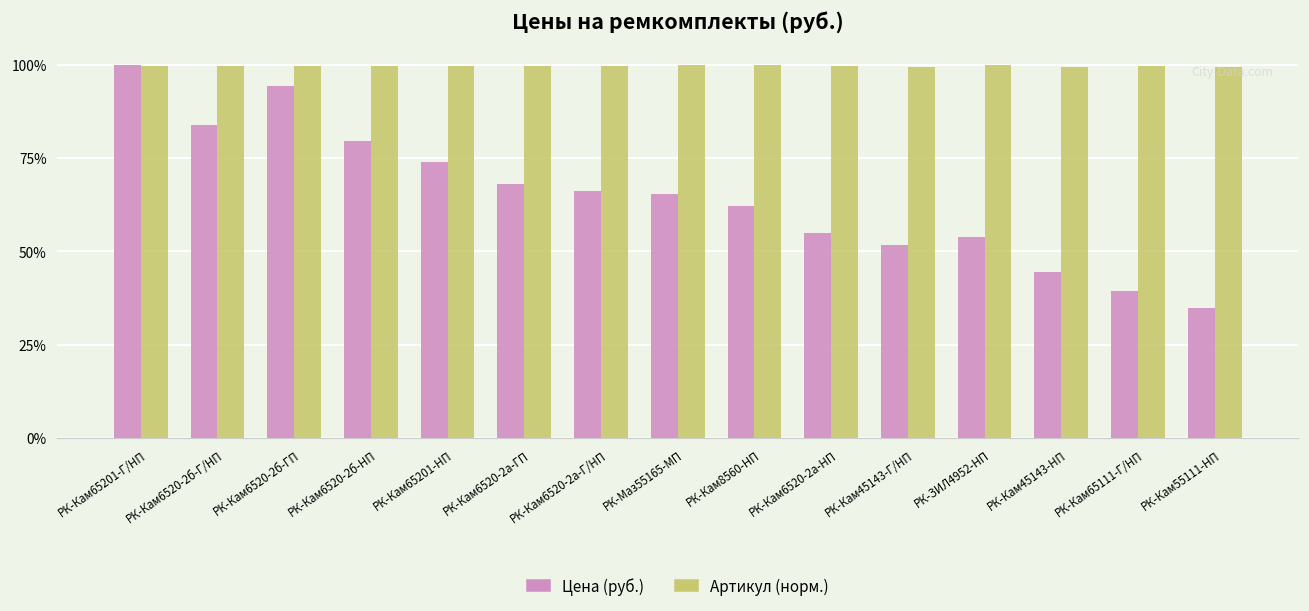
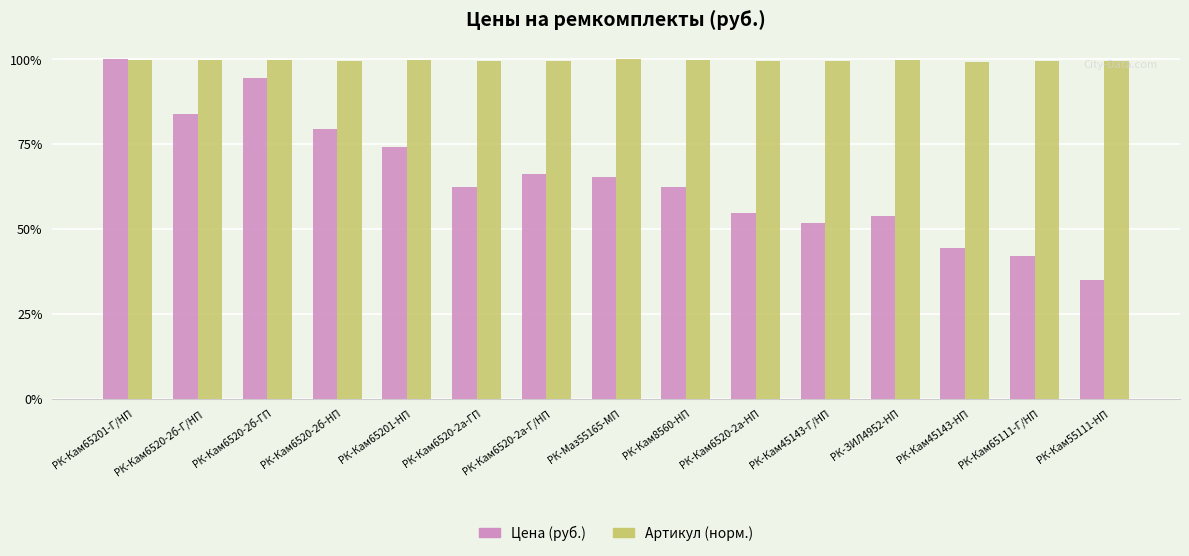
  {
    "Цена (руб.)": {
      "РК-Кам65201-Г/НП": "100%",
      "РК-Кам6520-2б-Г/НП": "84%",
      "РК-Кам6520-2б-ГП": "94%",
      "РК-Кам6520-2б-НП": "80%",
      "РК-Кам65201-НП": "74%",
-     "РК-Кам6520-2а-ГП": "68%",
+     "РК-Кам6520-2а-ГП": "62%",
      "РК-Кам6520-2а-Г/НП": "66%",
      "РК-Маз55165-МП": "65%",
      "РК-Кам8560-НП": "62%",
      "РК-Кам6520-2а-НП": "55%",
      "РК-Кам45143-Г/НП": "52%",
      "РК-ЗИЛ4952-НП": "54%",
      "РК-Кам45143-НП": "44%",
-     "РК-Кам65111-Г/НП": "39%",
+     "РК-Кам65111-Г/НП": "42%",
      "РК-Кам55111-НП": "35%"
    },
    "Артикул (норм.)": {
      "РК-Кам65201-Г/НП": "100%",
      "РК-Кам6520-2б-Г/НП": "100%",
      "РК-Кам6520-2б-ГП": "100%",
      "РК-Кам6520-2б-НП": "100%",
      "РК-Кам65201-НП": "100%",
      "РК-Кам6520-2а-ГП": "100%",
      "РК-Кам6520-2а-Г/НП": "100%",
      "РК-Маз55165-МП": "100%",
      "РК-Кам8560-НП": "100%",
      "РК-Кам6520-2а-НП": "100%",
      "РК-Кам45143-Г/НП": "99%",
      "РК-ЗИЛ4952-НП": "100%",
      "РК-Кам45143-НП": "99%",
      "РК-Кам65111-Г/НП": "100%",
      "РК-Кам55111-НП": "99%"
    }
  }
